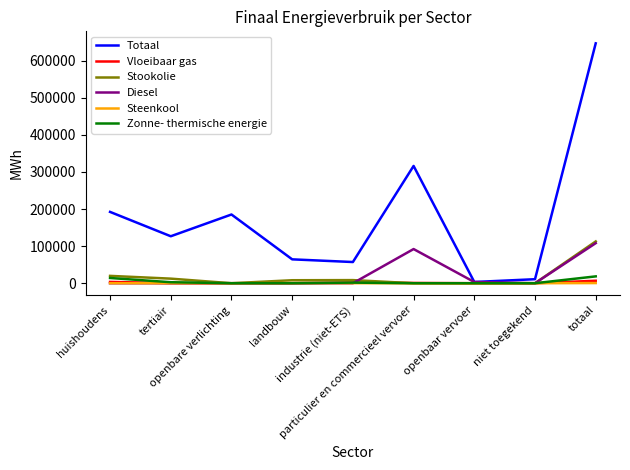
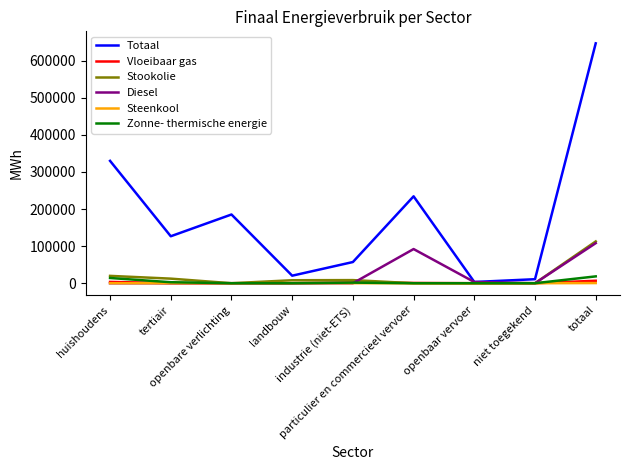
  {
    "Totaal": {
-     "huishoudens": 190000,
+     "huishoudens": 330000,
      "tertiair": 130000,
      "openbare verlichting": 190000,
-     "landbouw": 60000,
+     "landbouw": 20000,
      "industrie (niet-ETS)": 60000,
-     "particulier en commercieel vervoer": 320000,
+     "particulier en commercieel vervoer": 230000,
      "niet toegekend": 10000,
      "totaal": 650000
    },
    "Stookolie": {
      "tertiair": 10000,
      "landbouw": 10000
    },
    "Diesel": {
      "particulier en commercieel vervoer": 90000
    },
    "Zonne- thermische energie": {
      "totaal": 20000
    }
  }
